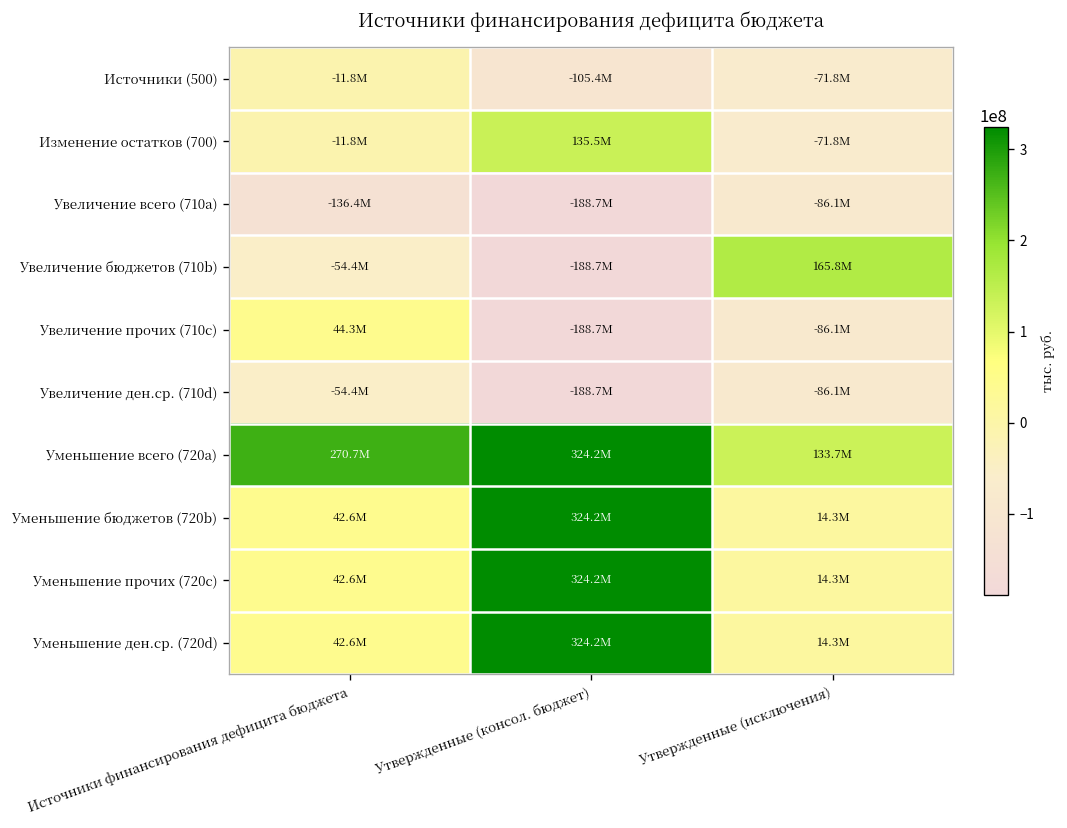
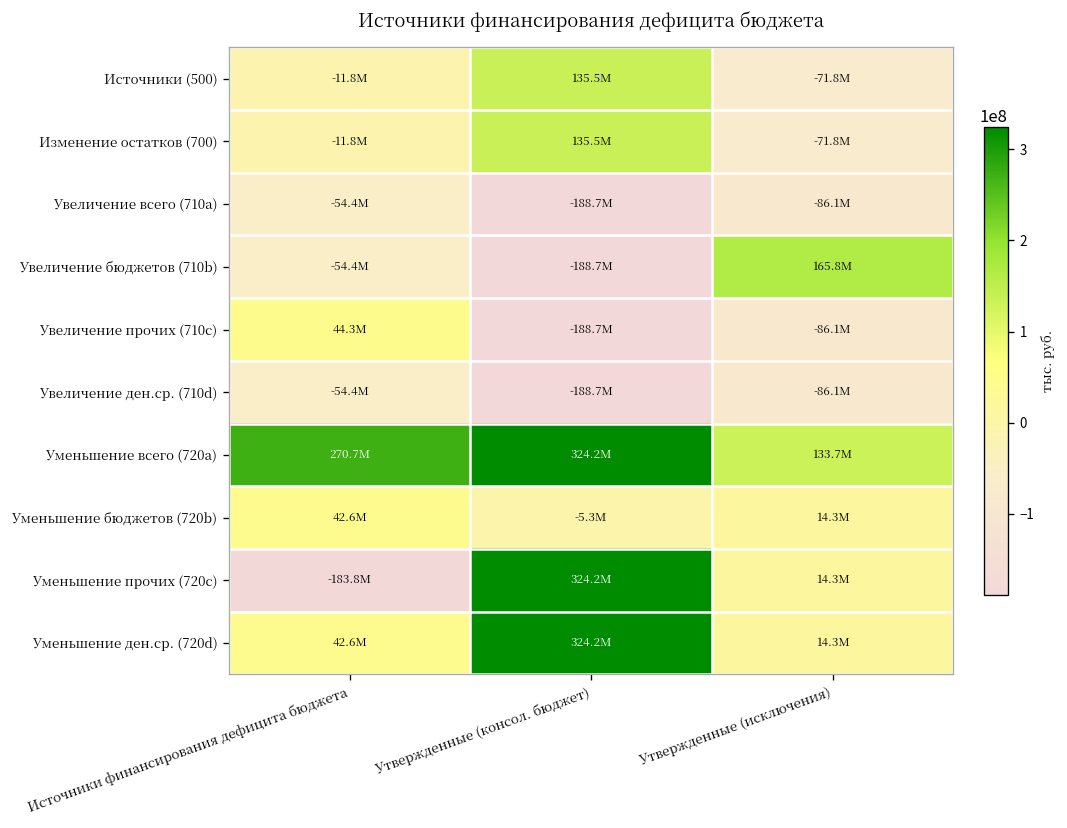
  {
    "Источники (500)": {
      "Источники финансирования дефицита бюджета": "-11.8M",
-     "Утвержденные (консол. бюджет)": "-105.4M",
+     "Утвержденные (консол. бюджет)": "135.5M",
      "Утвержденные (исключения)": "-71.8M"
    },
    "Изменение остатков (700)": {
      "Источники финансирования дефицита бюджета": "-11.8M",
      "Утвержденные (консол. бюджет)": "135.5M",
      "Утвержденные (исключения)": "-71.8M"
    },
    "Увеличение всего (710a)": {
-     "Источники финансирования дефицита бюджета": "-136.4M",
+     "Источники финансирования дефицита бюджета": "-54.4M",
      "Утвержденные (консол. бюджет)": "-188.7M",
      "Утвержденные (исключения)": "-86.1M"
    },
    "Увеличение бюджетов (710b)": {
      "Источники финансирования дефицита бюджета": "-54.4M",
      "Утвержденные (консол. бюджет)": "-188.7M",
      "Утвержденные (исключения)": "165.8M"
    },
    "Увеличение прочих (710c)": {
      "Источники финансирования дефицита бюджета": "44.3M",
      "Утвержденные (консол. бюджет)": "-188.7M",
      "Утвержденные (исключения)": "-86.1M"
    },
    "Увеличение ден.ср. (710d)": {
      "Источники финансирования дефицита бюджета": "-54.4M",
      "Утвержденные (консол. бюджет)": "-188.7M",
      "Утвержденные (исключения)": "-86.1M"
    },
    "Уменьшение всего (720a)": {
      "Источники финансирования дефицита бюджета": "270.7M",
      "Утвержденные (консол. бюджет)": "324.2M",
      "Утвержденные (исключения)": "133.7M"
    },
    "Уменьшение бюджетов (720b)": {
      "Источники финансирования дефицита бюджета": "42.6M",
-     "Утвержденные (консол. бюджет)": "324.2M",
+     "Утвержденные (консол. бюджет)": "-5.3M",
      "Утвержденные (исключения)": "14.3M"
    },
    "Уменьшение прочих (720c)": {
-     "Источники финансирования дефицита бюджета": "42.6M",
+     "Источники финансирования дефицита бюджета": "-183.8M",
      "Утвержденные (консол. бюджет)": "324.2M",
      "Утвержденные (исключения)": "14.3M"
    },
    "Уменьшение ден.ср. (720d)": {
      "Источники финансирования дефицита бюджета": "42.6M",
      "Утвержденные (консол. бюджет)": "324.2M",
      "Утвержденные (исключения)": "14.3M"
    }
  }
